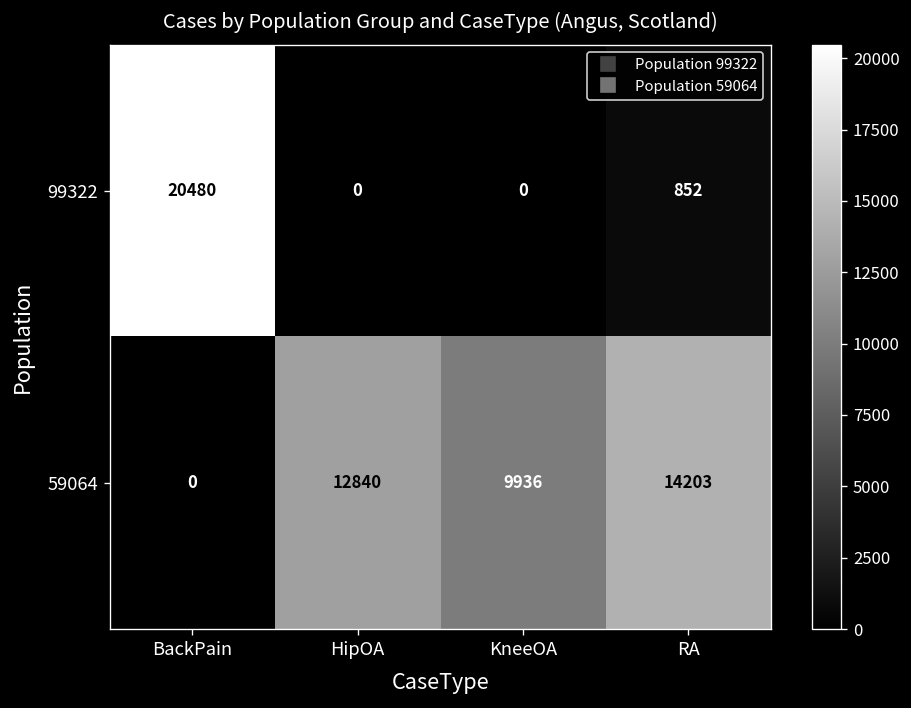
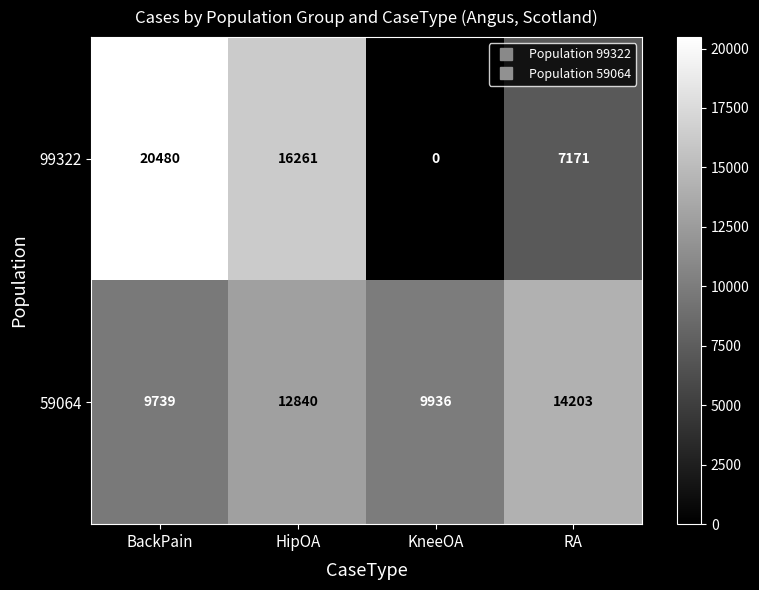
  {
    "99322": {
      "BackPain": 20480,
-     "HipOA": 0,
+     "HipOA": 16261,
      "KneeOA": 0,
-     "RA": 852
+     "RA": 7171
    },
    "59064": {
-     "BackPain": 0,
+     "BackPain": 9739,
      "HipOA": 12840,
      "KneeOA": 9936,
      "RA": 14203
    }
  }
